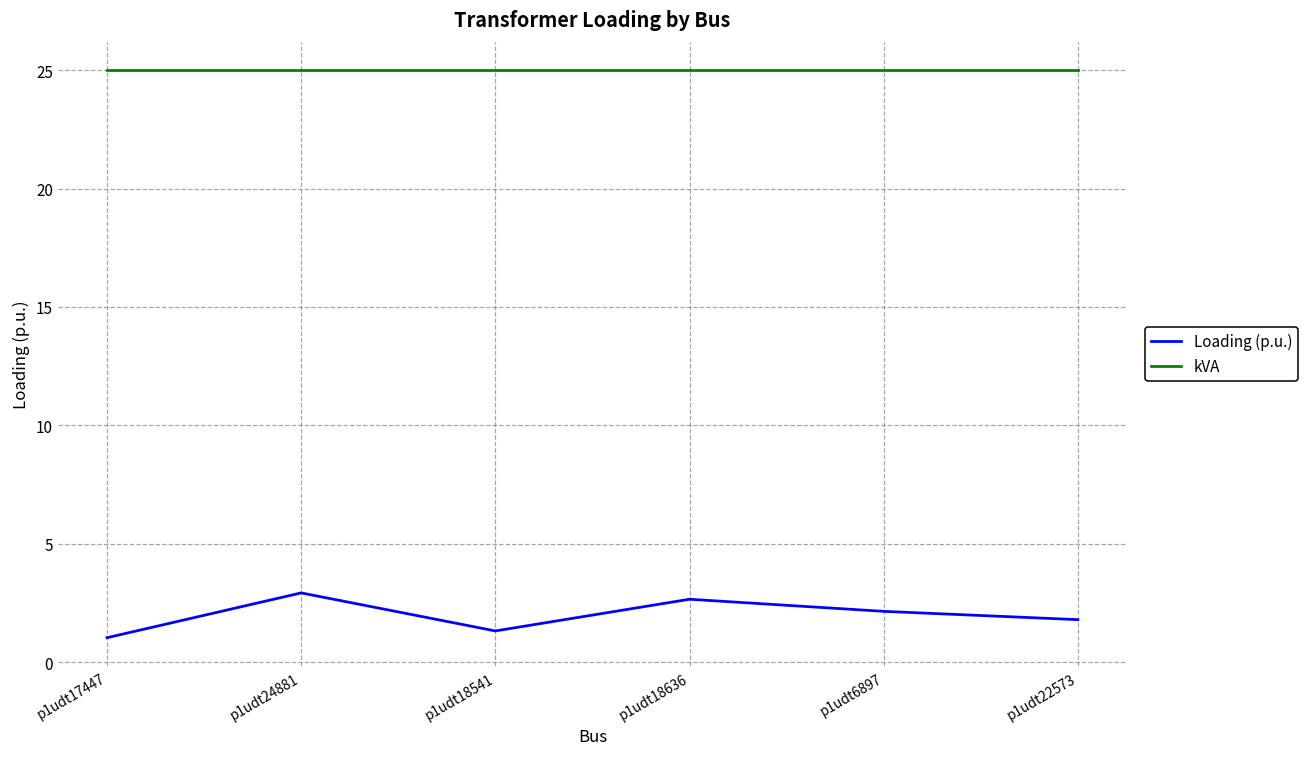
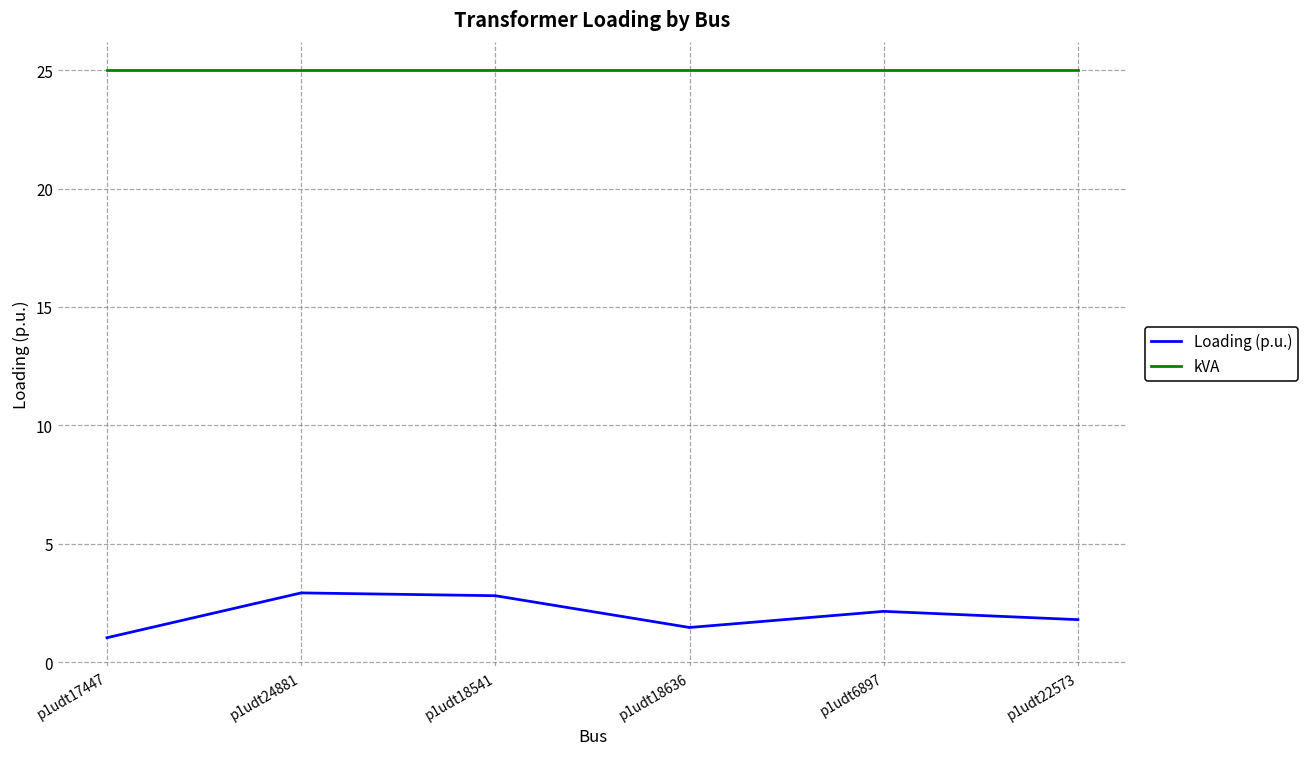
  {
    "Loading (p.u.)": {
      "p1udt17447": 1.0,
      "p1udt24881": 2.9,
-     "p1udt18541": 1.3,
-     "p1udt18636": 2.7,
+     "p1udt18541": 2.8,
+     "p1udt18636": 1.5,
      "p1udt6897": 2.1,
      "p1udt22573": 1.8
    },
    "kVA": {
      "p1udt17447": 25.0,
      "p1udt24881": 25.0,
      "p1udt18541": 25.0,
      "p1udt18636": 25.0,
      "p1udt6897": 25.0,
      "p1udt22573": 25.0
    }
  }
